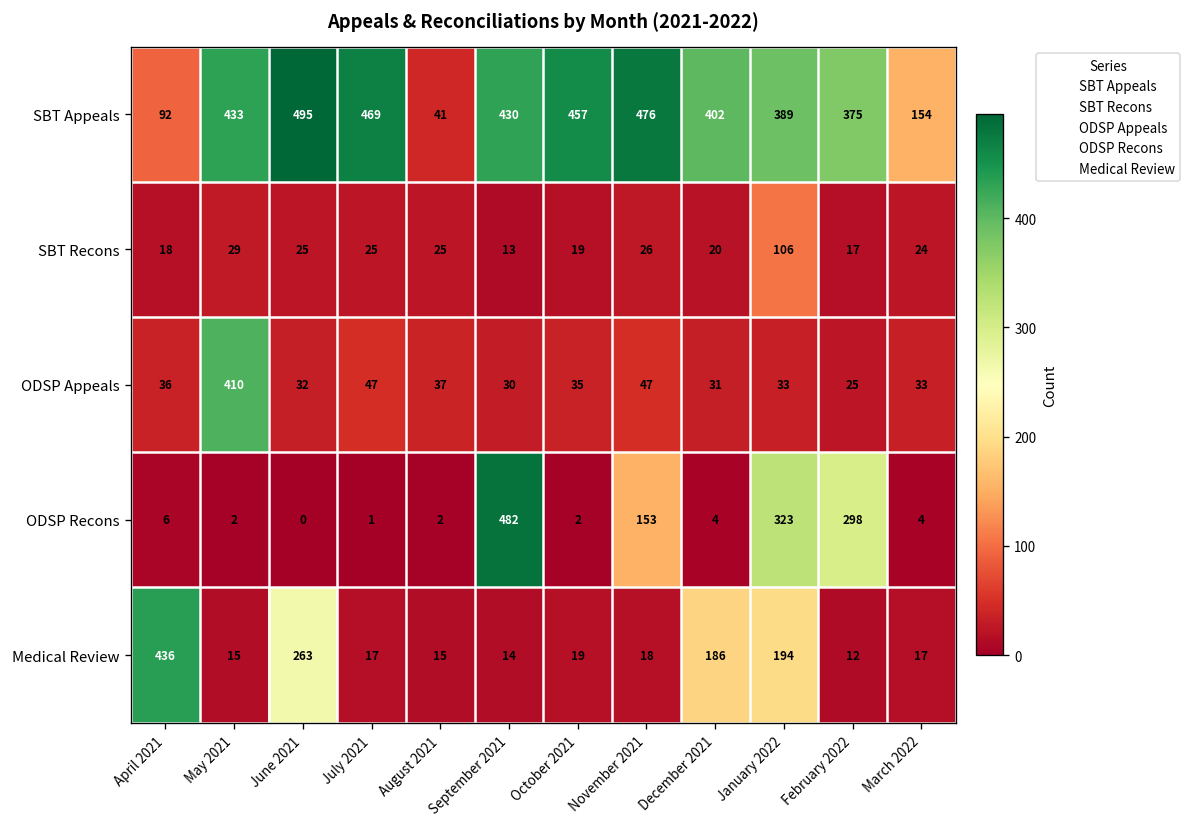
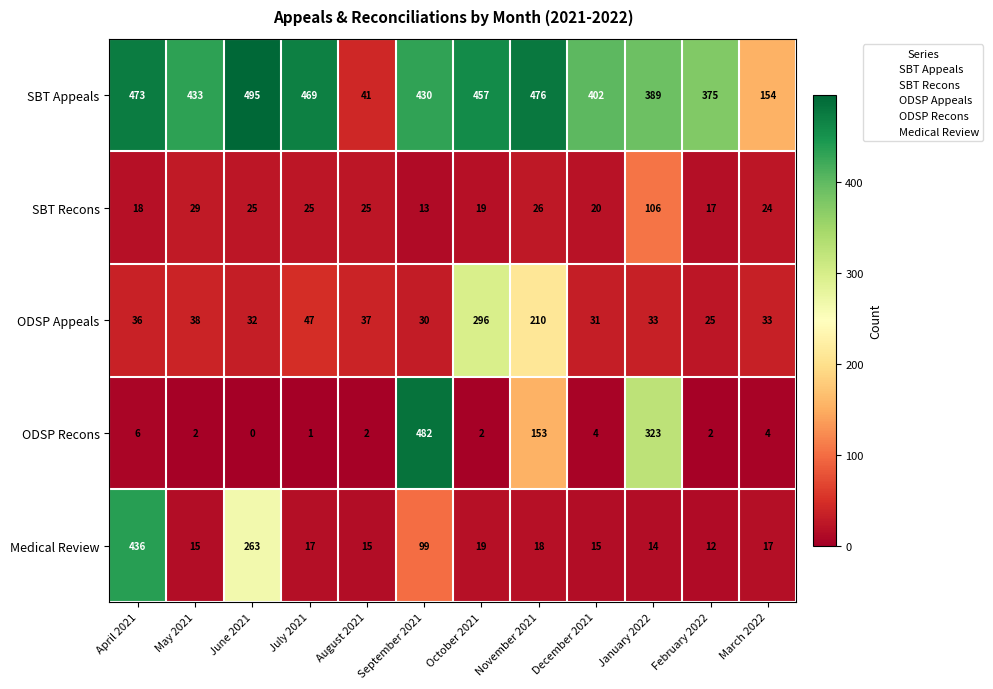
  {
    "SBT Appeals": {
-     "April 2021": 92,
+     "April 2021": 473,
      "May 2021": 433,
      "June 2021": 495,
      "July 2021": 469,
      "August 2021": 41,
      "September 2021": 430,
      "October 2021": 457,
      "November 2021": 476,
      "December 2021": 402,
      "January 2022": 389,
      "February 2022": 375,
      "March 2022": 154
    },
    "SBT Recons": {
      "April 2021": 18,
      "May 2021": 29,
      "June 2021": 25,
      "July 2021": 25,
      "August 2021": 25,
      "September 2021": 13,
      "October 2021": 19,
      "November 2021": 26,
      "December 2021": 20,
      "January 2022": 106,
      "February 2022": 17,
      "March 2022": 24
    },
    "ODSP Appeals": {
      "April 2021": 36,
-     "May 2021": 410,
+     "May 2021": 38,
      "June 2021": 32,
      "July 2021": 47,
      "August 2021": 37,
      "September 2021": 30,
-     "October 2021": 35,
-     "November 2021": 47,
+     "October 2021": 296,
+     "November 2021": 210,
      "December 2021": 31,
      "January 2022": 33,
      "February 2022": 25,
      "March 2022": 33
    },
    "ODSP Recons": {
      "April 2021": 6,
      "May 2021": 2,
      "June 2021": 0,
      "July 2021": 1,
      "August 2021": 2,
      "September 2021": 482,
      "October 2021": 2,
      "November 2021": 153,
      "December 2021": 4,
      "January 2022": 323,
-     "February 2022": 298,
+     "February 2022": 2,
      "March 2022": 4
    },
    "Medical Review": {
      "April 2021": 436,
      "May 2021": 15,
      "June 2021": 263,
      "July 2021": 17,
      "August 2021": 15,
-     "September 2021": 14,
+     "September 2021": 99,
      "October 2021": 19,
      "November 2021": 18,
-     "December 2021": 186,
-     "January 2022": 194,
+     "December 2021": 15,
+     "January 2022": 14,
      "February 2022": 12,
      "March 2022": 17
    }
  }
